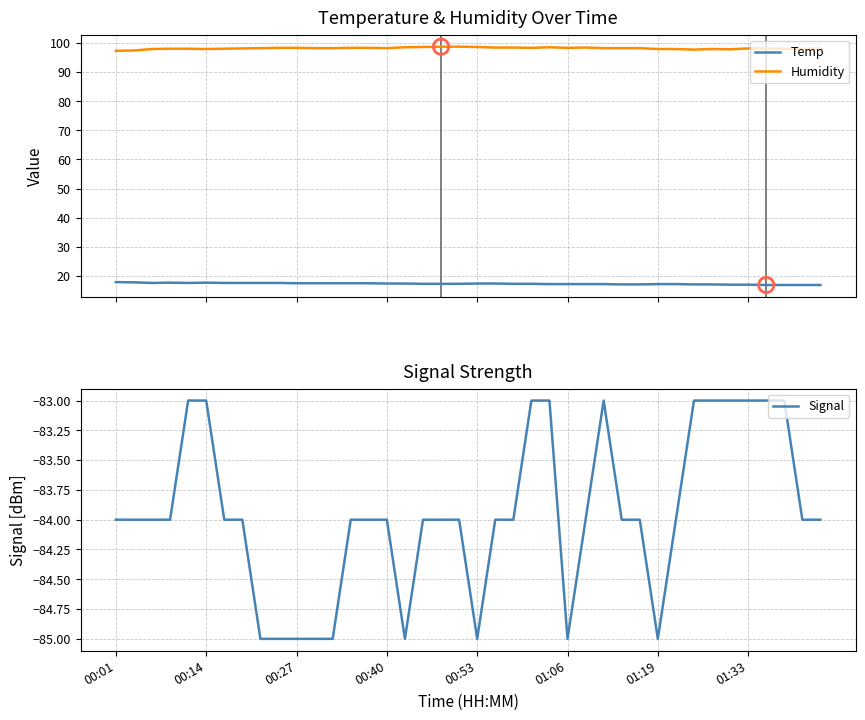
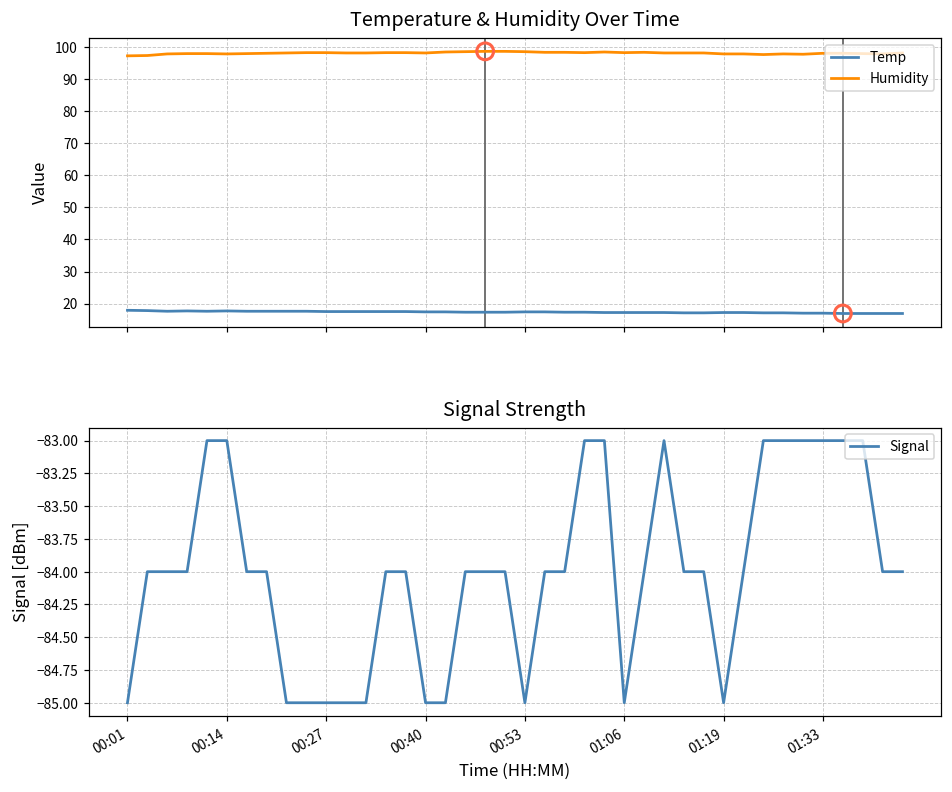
  {
    "Signal Strength": {
-     "00:01": -84,
+     "00:01": -85,
      "00:14": -83,
      "00:27": -85,
-     "00:40": -84,
+     "00:40": -85,
      "00:53": -85,
      "01:06": -85,
      "01:19": -85,
      "01:33": -83
    }
  }
